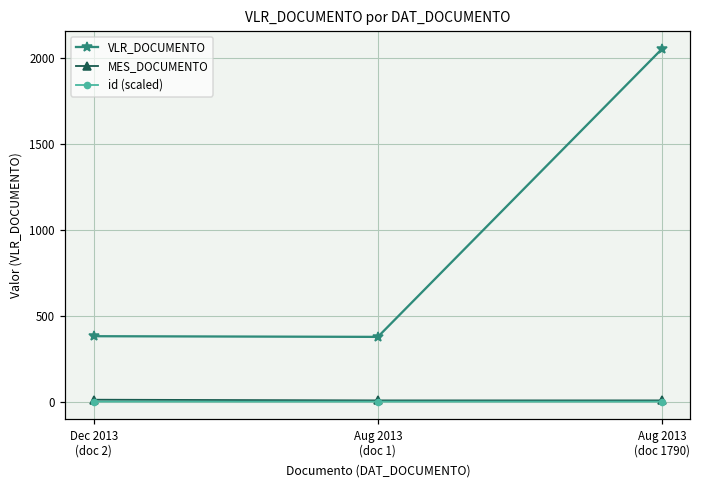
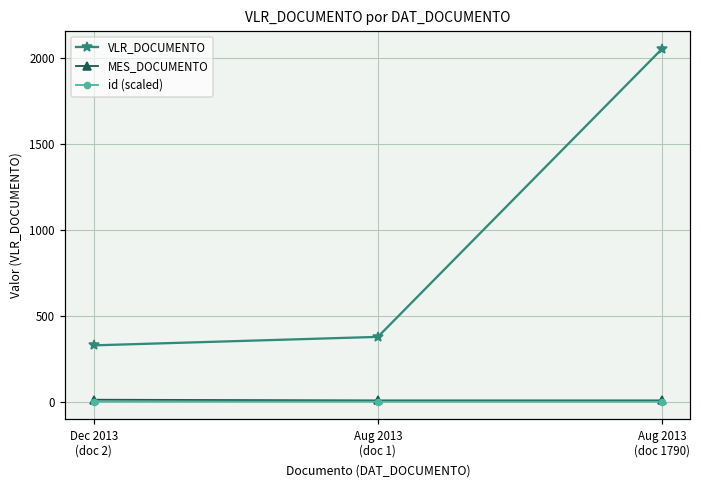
  {
    "VLR_DOCUMENTO": {
-     "Dec 2013 (doc 2)": 380,
+     "Dec 2013 (doc 2)": 330,
      "Aug 2013 (doc 1)": 380,
      "Aug 2013 (doc 1790)": 2060
    }
  }
